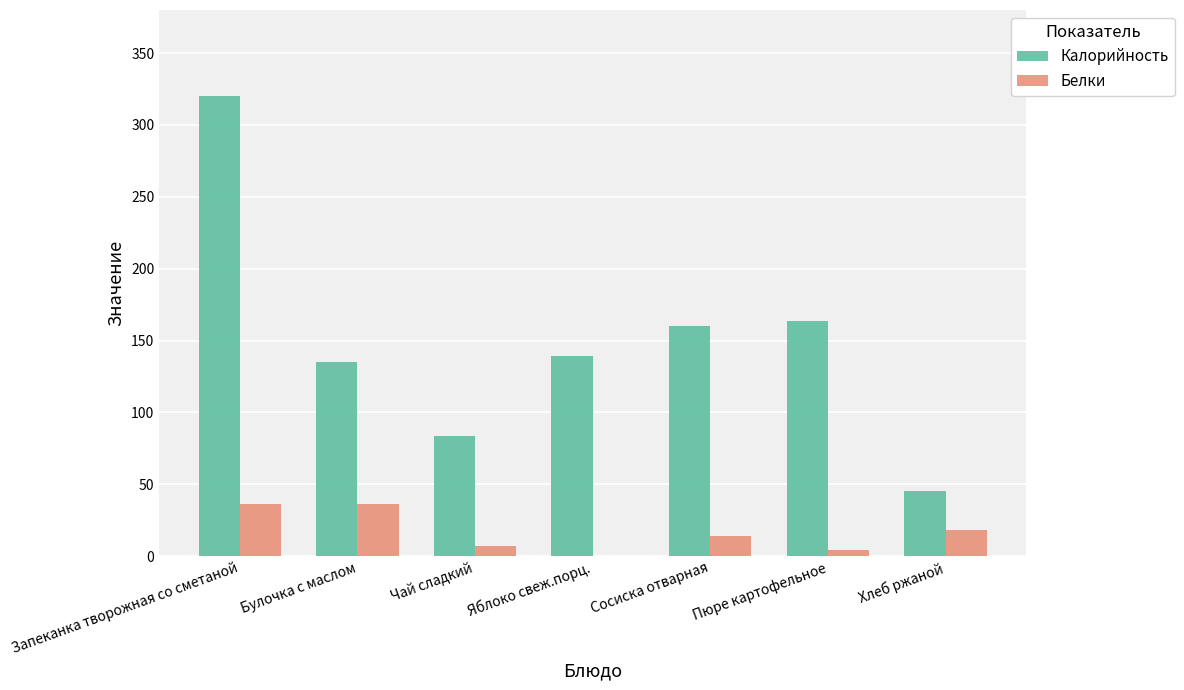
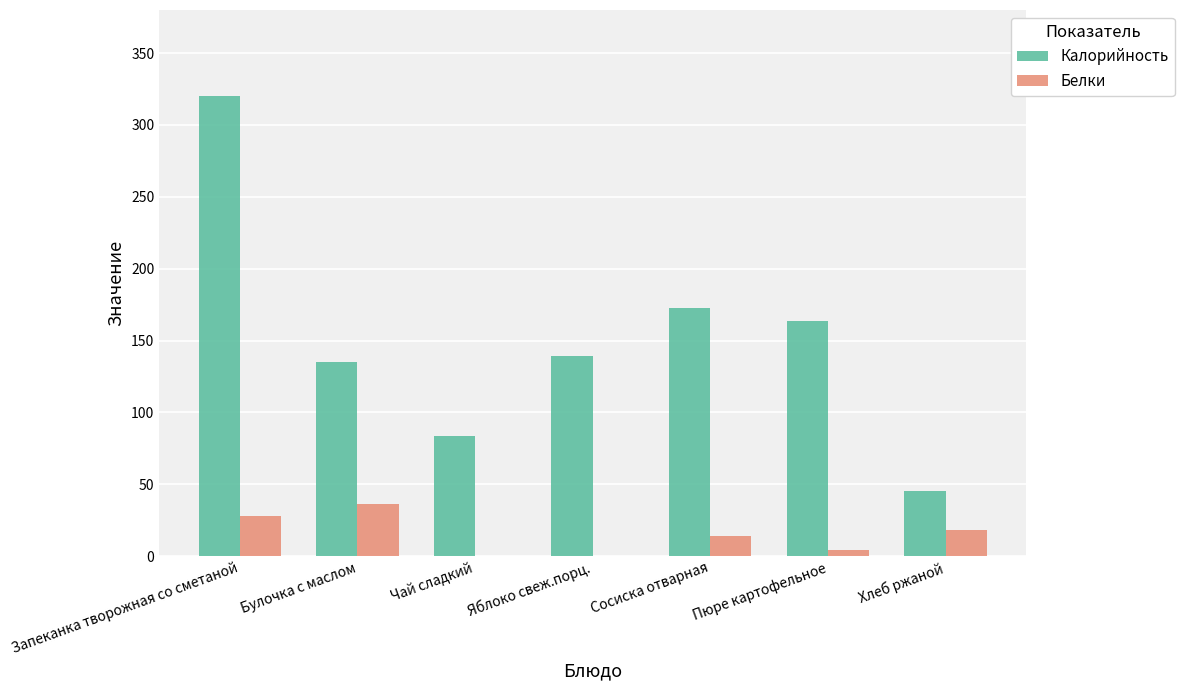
  {
    "Калорийность": {
      "Запеканка творожная со сметаной": 320,
      "Булочка с маслом": 135,
      "Чай сладкий": 83,
      "Яблоко свеж.порц.": 139,
-     "Сосиска отварная": 160,
+     "Сосиска отварная": 173,
      "Пюре картофельное": 164,
      "Хлеб ржаной": 45
    },
    "Белки": {
-     "Запеканка творожная со сметаной": 36,
+     "Запеканка творожная со сметаной": 28,
      "Булочка с маслом": 36,
-     "Чай сладкий": 7,
+     "Чай сладкий": 0,
      "Яблоко свеж.порц.": 0,
      "Сосиска отварная": 14,
      "Пюре картофельное": 4,
      "Хлеб ржаной": 18
    }
  }
